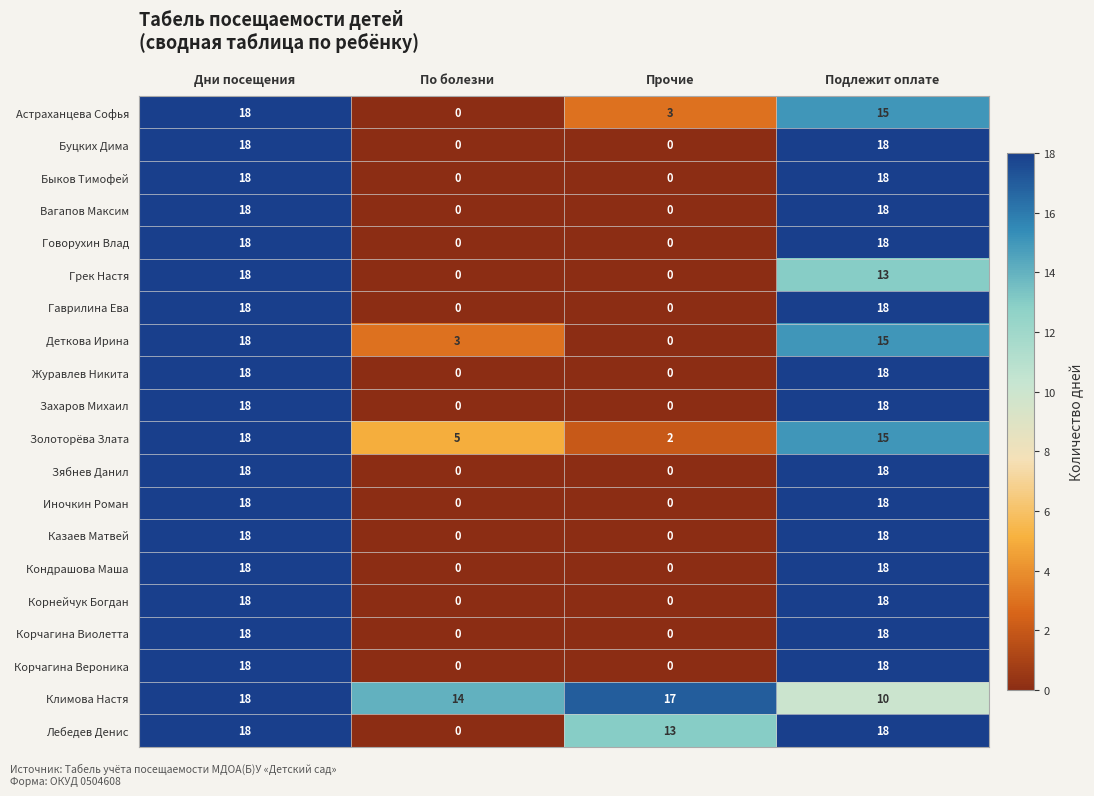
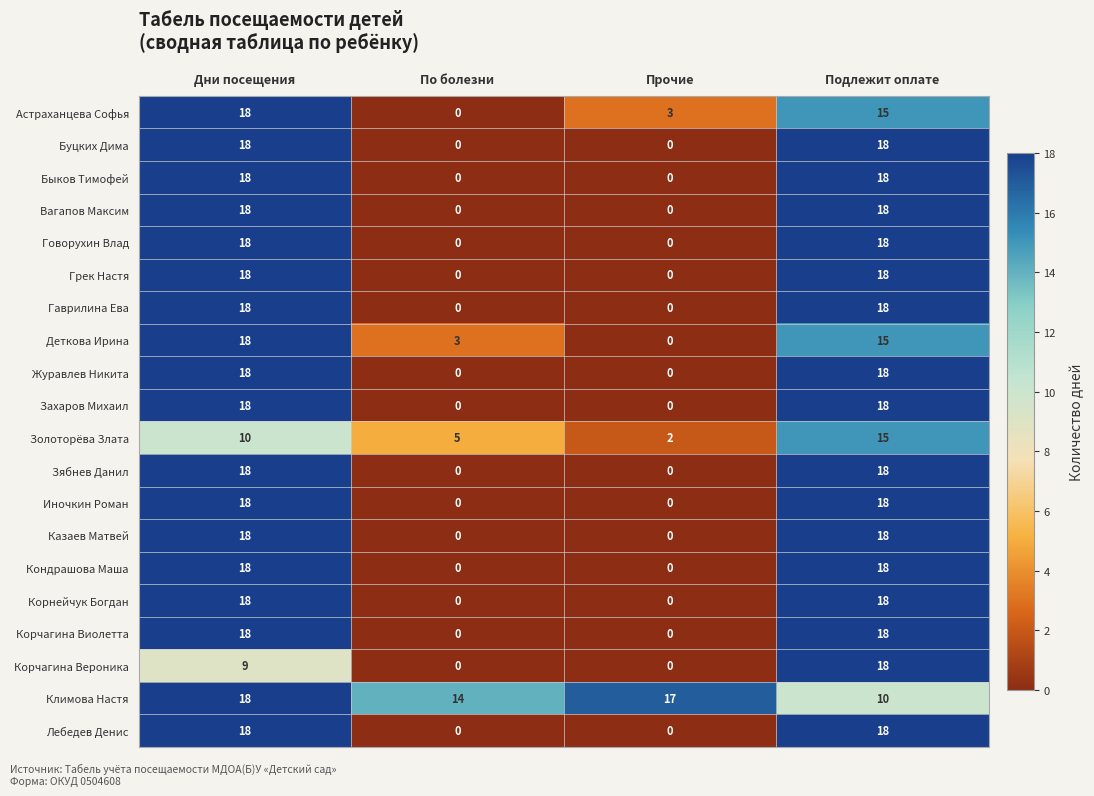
  {
    "Астраханцева Софья": {
      "Дни посещения": 18,
      "По болезни": 0,
      "Прочие": 3,
      "Подлежит оплате": 15
    },
    "Буцких Дима": {
      "Дни посещения": 18,
      "По болезни": 0,
      "Прочие": 0,
      "Подлежит оплате": 18
    },
    "Быков Тимофей": {
      "Дни посещения": 18,
      "По болезни": 0,
      "Прочие": 0,
      "Подлежит оплате": 18
    },
    "Вагапов Максим": {
      "Дни посещения": 18,
      "По болезни": 0,
      "Прочие": 0,
      "Подлежит оплате": 18
    },
    "Говорухин Влад": {
      "Дни посещения": 18,
      "По болезни": 0,
      "Прочие": 0,
      "Подлежит оплате": 18
    },
    "Грек Настя": {
      "Дни посещения": 18,
      "По болезни": 0,
      "Прочие": 0,
-     "Подлежит оплате": 13
+     "Подлежит оплате": 18
    },
    "Гаврилина Ева": {
      "Дни посещения": 18,
      "По болезни": 0,
      "Прочие": 0,
      "Подлежит оплате": 18
    },
    "Деткова Ирина": {
      "Дни посещения": 18,
      "По болезни": 3,
      "Прочие": 0,
      "Подлежит оплате": 15
    },
    "Журавлев Никита": {
      "Дни посещения": 18,
      "По болезни": 0,
      "Прочие": 0,
      "Подлежит оплате": 18
    },
    "Захаров Михаил": {
      "Дни посещения": 18,
      "По болезни": 0,
      "Прочие": 0,
      "Подлежит оплате": 18
    },
    "Золоторёва Злата": {
-     "Дни посещения": 18,
+     "Дни посещения": 10,
      "По болезни": 5,
      "Прочие": 2,
      "Подлежит оплате": 15
    },
    "Зябнев Данил": {
      "Дни посещения": 18,
      "По болезни": 0,
      "Прочие": 0,
      "Подлежит оплате": 18
    },
    "Иночкин Роман": {
      "Дни посещения": 18,
      "По болезни": 0,
      "Прочие": 0,
      "Подлежит оплате": 18
    },
    "Казаев Матвей": {
      "Дни посещения": 18,
      "По болезни": 0,
      "Прочие": 0,
      "Подлежит оплате": 18
    },
    "Кондрашова Маша": {
      "Дни посещения": 18,
      "По болезни": 0,
      "Прочие": 0,
      "Подлежит оплате": 18
    },
    "Корнейчук Богдан": {
      "Дни посещения": 18,
      "По болезни": 0,
      "Прочие": 0,
      "Подлежит оплате": 18
    },
    "Корчагина Виолетта": {
      "Дни посещения": 18,
      "По болезни": 0,
      "Прочие": 0,
      "Подлежит оплате": 18
    },
    "Корчагина Вероника": {
-     "Дни посещения": 18,
+     "Дни посещения": 9,
      "По болезни": 0,
      "Прочие": 0,
      "Подлежит оплате": 18
    },
    "Климова Настя": {
      "Дни посещения": 18,
      "По болезни": 14,
      "Прочие": 17,
      "Подлежит оплате": 10
    },
    "Лебедев Денис": {
      "Дни посещения": 18,
      "По болезни": 0,
-     "Прочие": 13,
+     "Прочие": 0,
      "Подлежит оплате": 18
    }
  }
